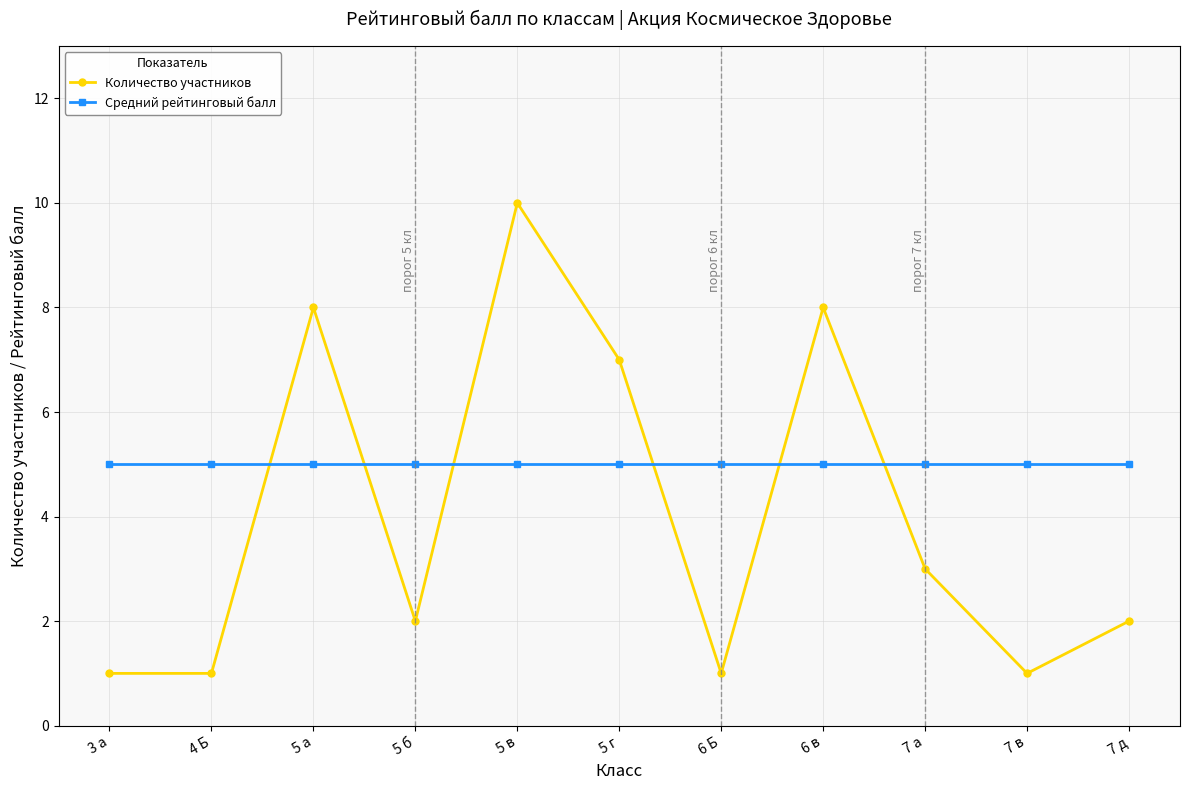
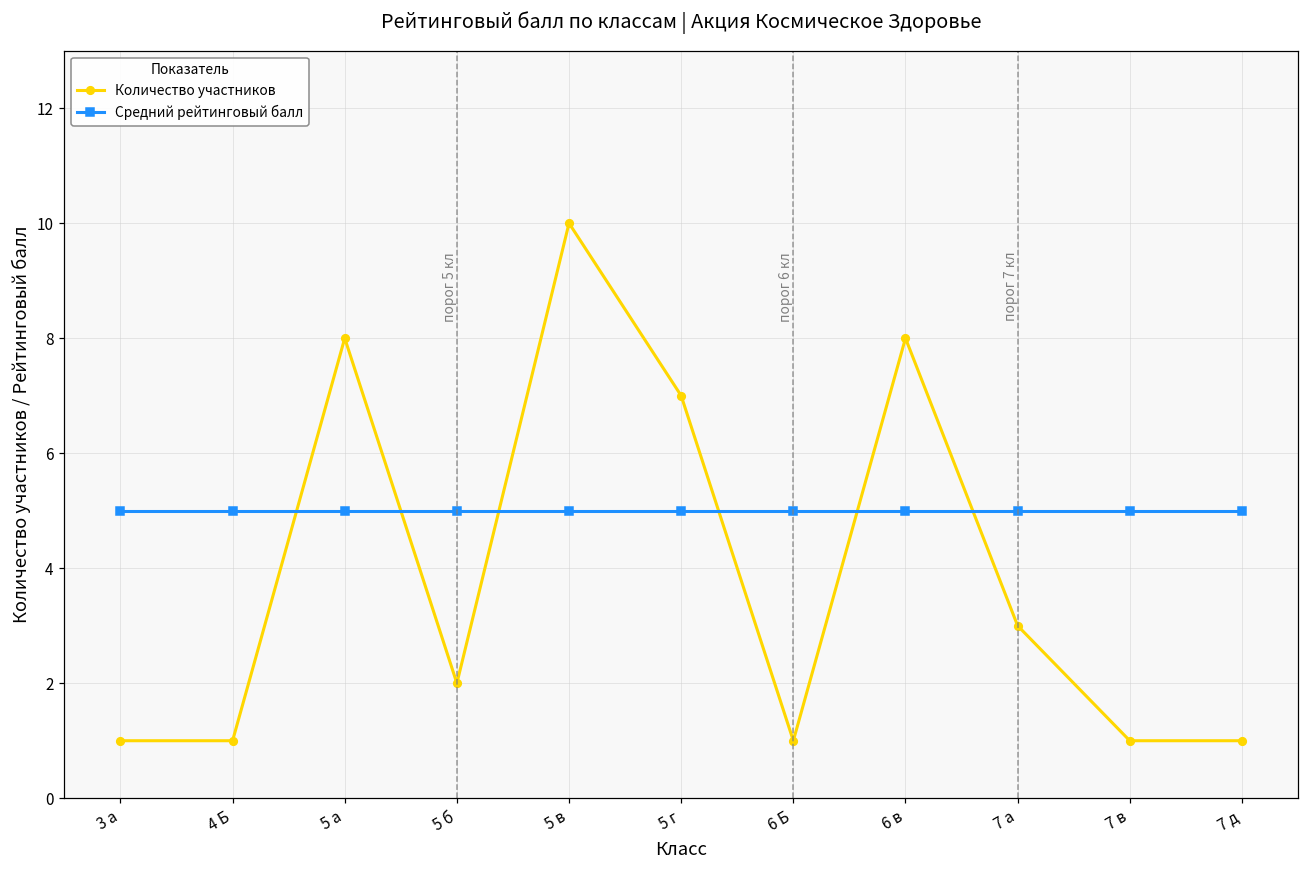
  {
    "Количество участников": {
      "3 а": 1,
      "4 Б": 1,
      "5 а": 8,
      "5 б": 2,
      "5 в": 10,
      "5 г": 7,
      "6 Б": 1,
      "6 в": 8,
      "7 а": 3,
      "7 в": 1,
-     "7 д": 2
+     "7 д": 1
    },
    "Средний рейтинговый балл": {
      "3 а": 5,
      "4 Б": 5,
      "5 а": 5,
      "5 б": 5,
      "5 в": 5,
      "5 г": 5,
      "6 Б": 5,
      "6 в": 5,
      "7 а": 5,
      "7 в": 5,
      "7 д": 5
    }
  }
